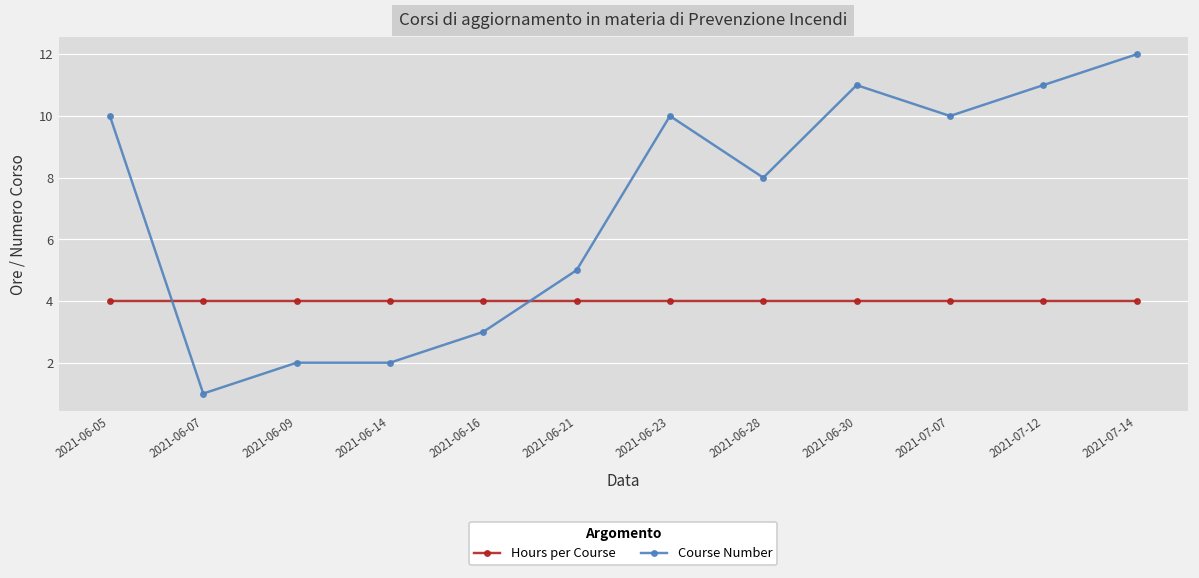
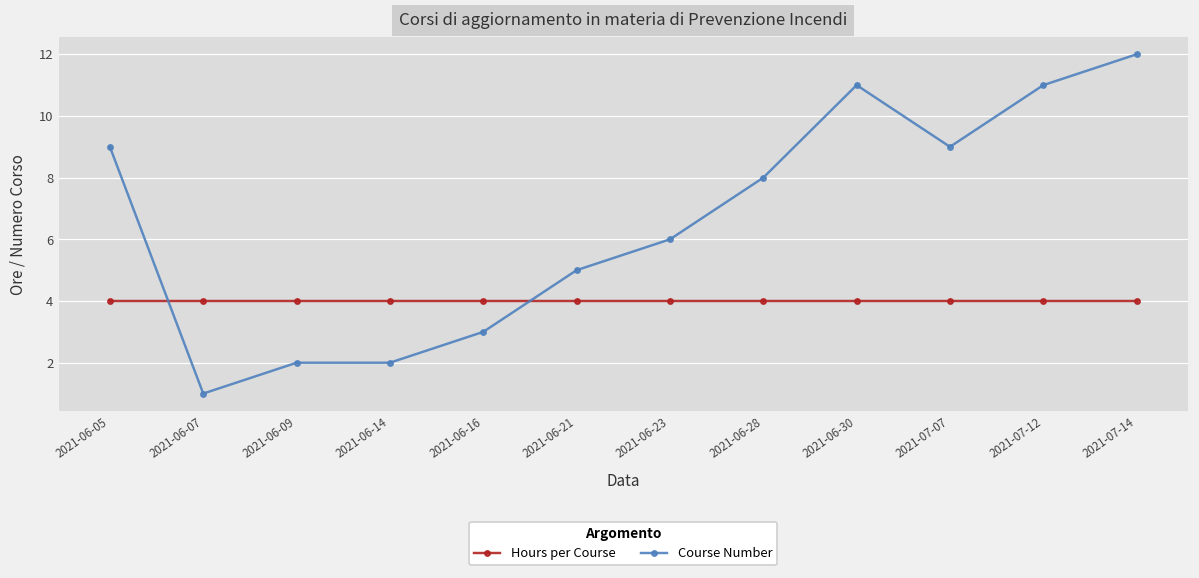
  {
    "Hours per Course": {
      "2021-06-05": 4,
      "2021-06-07": 4,
      "2021-06-09": 4,
      "2021-06-14": 4,
      "2021-06-16": 4,
      "2021-06-21": 4,
      "2021-06-23": 4,
      "2021-06-28": 4,
      "2021-06-30": 4,
      "2021-07-07": 4,
      "2021-07-12": 4,
      "2021-07-14": 4
    },
    "Course Number": {
-     "2021-06-05": 10,
+     "2021-06-05": 9,
      "2021-06-07": 1,
      "2021-06-09": 2,
      "2021-06-14": 2,
      "2021-06-16": 3,
      "2021-06-21": 5,
-     "2021-06-23": 10,
+     "2021-06-23": 6,
      "2021-06-28": 8,
      "2021-06-30": 11,
-     "2021-07-07": 10,
+     "2021-07-07": 9,
      "2021-07-12": 11,
      "2021-07-14": 12
    }
  }
